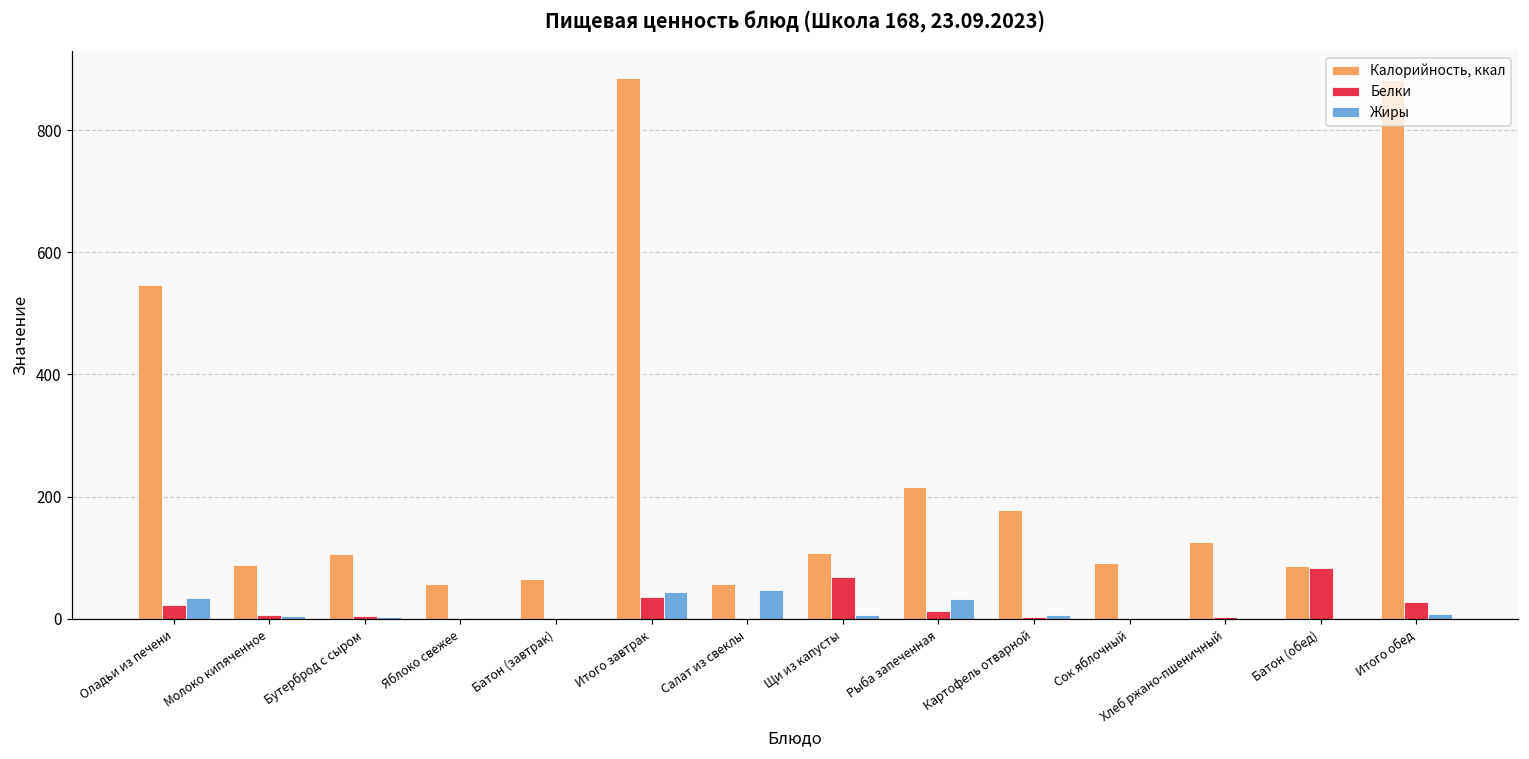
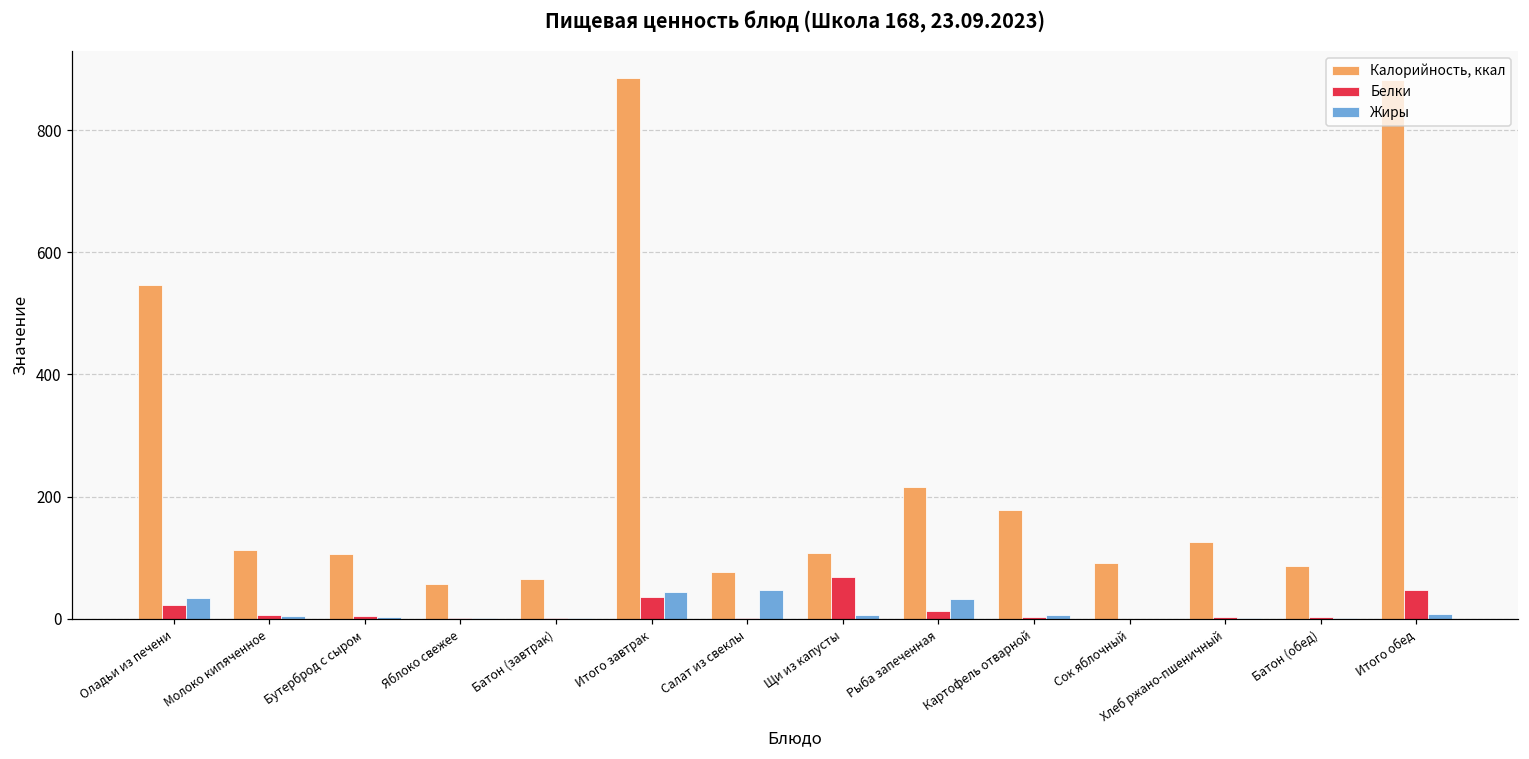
  {
    "Калорийность, ккал": {
      "Оладьи из печени": 550,
-     "Молоко кипяченное": 90,
+     "Молоко кипяченное": 110,
      "Бутерброд с сыром": 110,
      "Яблоко свежее": 60,
      "Батон (завтрак)": 60,
      "Итого завтрак": 880,
-     "Салат из свеклы": 60,
+     "Салат из свеклы": 80,
      "Щи из капусты": 110,
      "Рыба запеченная": 220,
      "Картофель отварной": 180,
      "Сок яблочный": 90,
      "Хлеб ржано-пшеничный": 130,
      "Батон (обед)": 90
    },
    "Белки": {
      "Оладьи из печени": 20,
      "Молоко кипяченное": 10,
      "Бутерброд с сыром": 0,
      "Итого завтрак": 30,
      "Щи из капусты": 70,
      "Рыба запеченная": 10,
-     "Батон (обед)": 80,
-     "Итого обед": 30
+     "Батон (обед)": 0,
+     "Итого обед": 50
    },
    "Жиры": {
      "Оладьи из печени": 30,
      "Молоко кипяченное": 10,
      "Итого завтрак": 40,
      "Салат из свеклы": 50,
      "Щи из капусты": 10,
      "Рыба запеченная": 30,
      "Картофель отварной": 10,
      "Итого обед": 10
    }
  }
